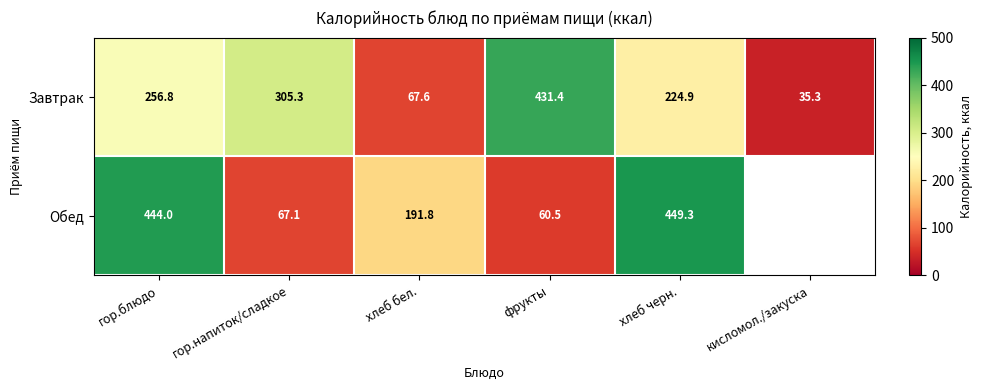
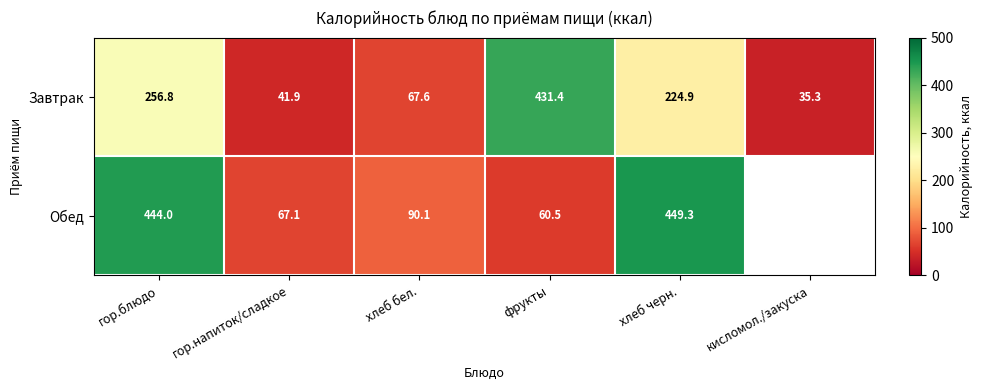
  {
    "Завтрак": {
      "гор.блюдо": 256.8,
-     "гор.напиток/сладкое": 305.3,
+     "гор.напиток/сладкое": 41.9,
      "хлеб бел.": 67.6,
      "фрукты": 431.4,
      "хлеб черн.": 224.9,
      "кисломол./закуска": 35.3
    },
    "Обед": {
      "гор.блюдо": 444.0,
      "гор.напиток/сладкое": 67.1,
-     "хлеб бел.": 191.8,
+     "хлеб бел.": 90.1,
      "фрукты": 60.5,
      "хлеб черн.": 449.3
    }
  }
